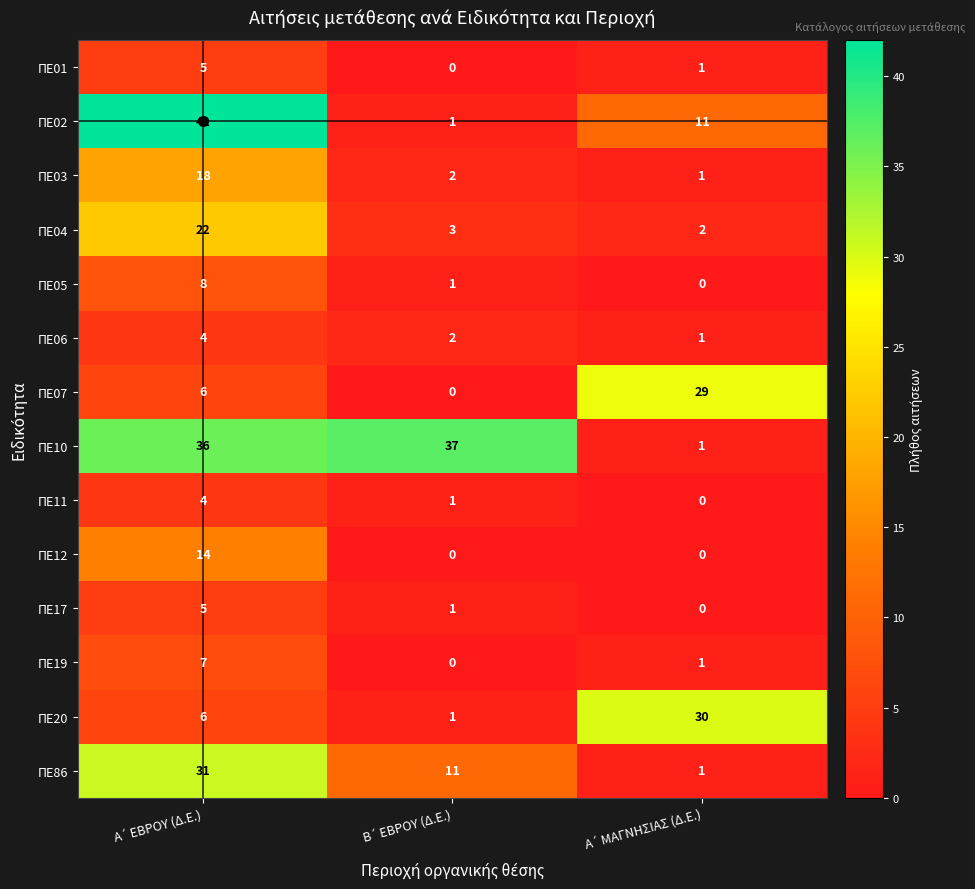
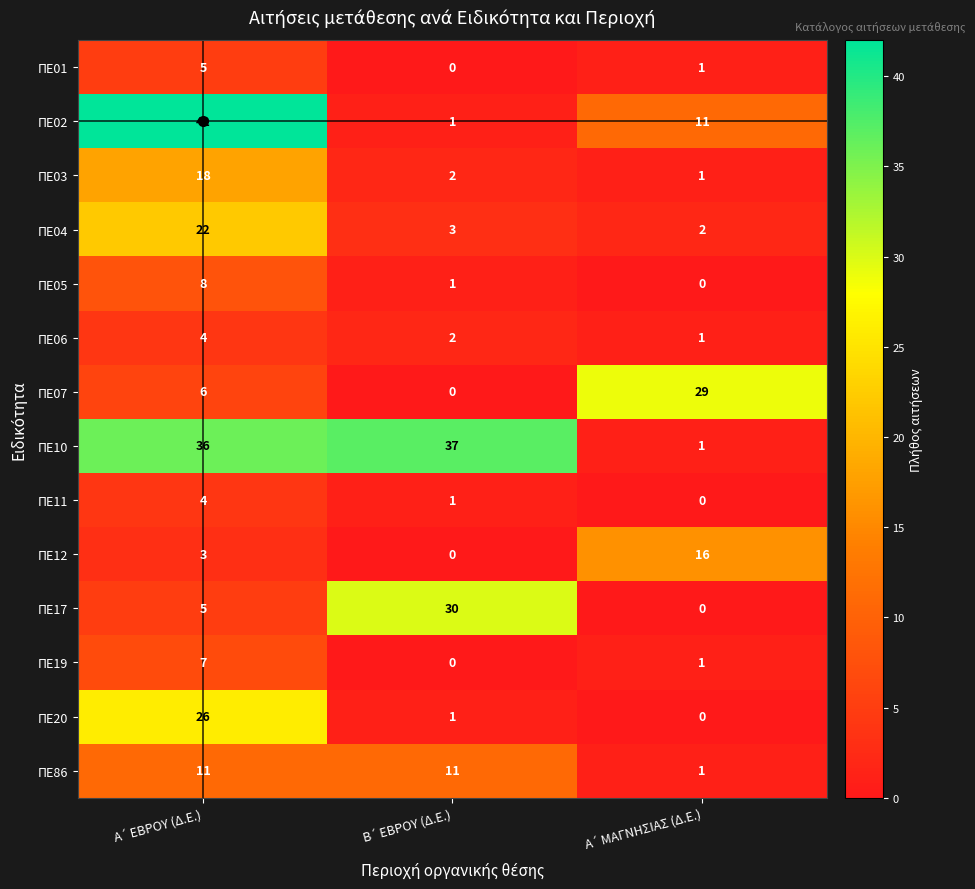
  {
    "ΠΕ01": {
      "Α΄ ΕΒΡΟΥ (Δ.Ε.)": 5,
      "Β΄ ΕΒΡΟΥ (Δ.Ε.)": 0,
      "Α΄ ΜΑΓΝΗΣΙΑΣ (Δ.Ε.)": 1
    },
    "ΠΕ02": {
      "Β΄ ΕΒΡΟΥ (Δ.Ε.)": 1,
      "Α΄ ΜΑΓΝΗΣΙΑΣ (Δ.Ε.)": 11
    },
    "ΠΕ03": {
      "Α΄ ΕΒΡΟΥ (Δ.Ε.)": 18,
      "Β΄ ΕΒΡΟΥ (Δ.Ε.)": 2,
      "Α΄ ΜΑΓΝΗΣΙΑΣ (Δ.Ε.)": 1
    },
    "ΠΕ04": {
      "Α΄ ΕΒΡΟΥ (Δ.Ε.)": 22,
      "Β΄ ΕΒΡΟΥ (Δ.Ε.)": 3,
      "Α΄ ΜΑΓΝΗΣΙΑΣ (Δ.Ε.)": 2
    },
    "ΠΕ05": {
      "Α΄ ΕΒΡΟΥ (Δ.Ε.)": 8,
      "Β΄ ΕΒΡΟΥ (Δ.Ε.)": 1,
      "Α΄ ΜΑΓΝΗΣΙΑΣ (Δ.Ε.)": 0
    },
    "ΠΕ06": {
      "Α΄ ΕΒΡΟΥ (Δ.Ε.)": 4,
      "Β΄ ΕΒΡΟΥ (Δ.Ε.)": 2,
      "Α΄ ΜΑΓΝΗΣΙΑΣ (Δ.Ε.)": 1
    },
    "ΠΕ07": {
      "Α΄ ΕΒΡΟΥ (Δ.Ε.)": 6,
      "Β΄ ΕΒΡΟΥ (Δ.Ε.)": 0,
      "Α΄ ΜΑΓΝΗΣΙΑΣ (Δ.Ε.)": 29
    },
    "ΠΕ10": {
      "Α΄ ΕΒΡΟΥ (Δ.Ε.)": 36,
      "Β΄ ΕΒΡΟΥ (Δ.Ε.)": 37,
      "Α΄ ΜΑΓΝΗΣΙΑΣ (Δ.Ε.)": 1
    },
    "ΠΕ11": {
      "Α΄ ΕΒΡΟΥ (Δ.Ε.)": 4,
      "Β΄ ΕΒΡΟΥ (Δ.Ε.)": 1,
      "Α΄ ΜΑΓΝΗΣΙΑΣ (Δ.Ε.)": 0
    },
    "ΠΕ12": {
-     "Α΄ ΕΒΡΟΥ (Δ.Ε.)": 14,
+     "Α΄ ΕΒΡΟΥ (Δ.Ε.)": 3,
      "Β΄ ΕΒΡΟΥ (Δ.Ε.)": 0,
-     "Α΄ ΜΑΓΝΗΣΙΑΣ (Δ.Ε.)": 0
+     "Α΄ ΜΑΓΝΗΣΙΑΣ (Δ.Ε.)": 16
    },
    "ΠΕ17": {
      "Α΄ ΕΒΡΟΥ (Δ.Ε.)": 5,
-     "Β΄ ΕΒΡΟΥ (Δ.Ε.)": 1,
+     "Β΄ ΕΒΡΟΥ (Δ.Ε.)": 30,
      "Α΄ ΜΑΓΝΗΣΙΑΣ (Δ.Ε.)": 0
    },
    "ΠΕ19": {
      "Α΄ ΕΒΡΟΥ (Δ.Ε.)": 7,
      "Β΄ ΕΒΡΟΥ (Δ.Ε.)": 0,
      "Α΄ ΜΑΓΝΗΣΙΑΣ (Δ.Ε.)": 1
    },
    "ΠΕ20": {
-     "Α΄ ΕΒΡΟΥ (Δ.Ε.)": 6,
+     "Α΄ ΕΒΡΟΥ (Δ.Ε.)": 26,
      "Β΄ ΕΒΡΟΥ (Δ.Ε.)": 1,
-     "Α΄ ΜΑΓΝΗΣΙΑΣ (Δ.Ε.)": 30
+     "Α΄ ΜΑΓΝΗΣΙΑΣ (Δ.Ε.)": 0
    },
    "ΠΕ86": {
-     "Α΄ ΕΒΡΟΥ (Δ.Ε.)": 31,
+     "Α΄ ΕΒΡΟΥ (Δ.Ε.)": 11,
      "Β΄ ΕΒΡΟΥ (Δ.Ε.)": 11,
      "Α΄ ΜΑΓΝΗΣΙΑΣ (Δ.Ε.)": 1
    }
  }
